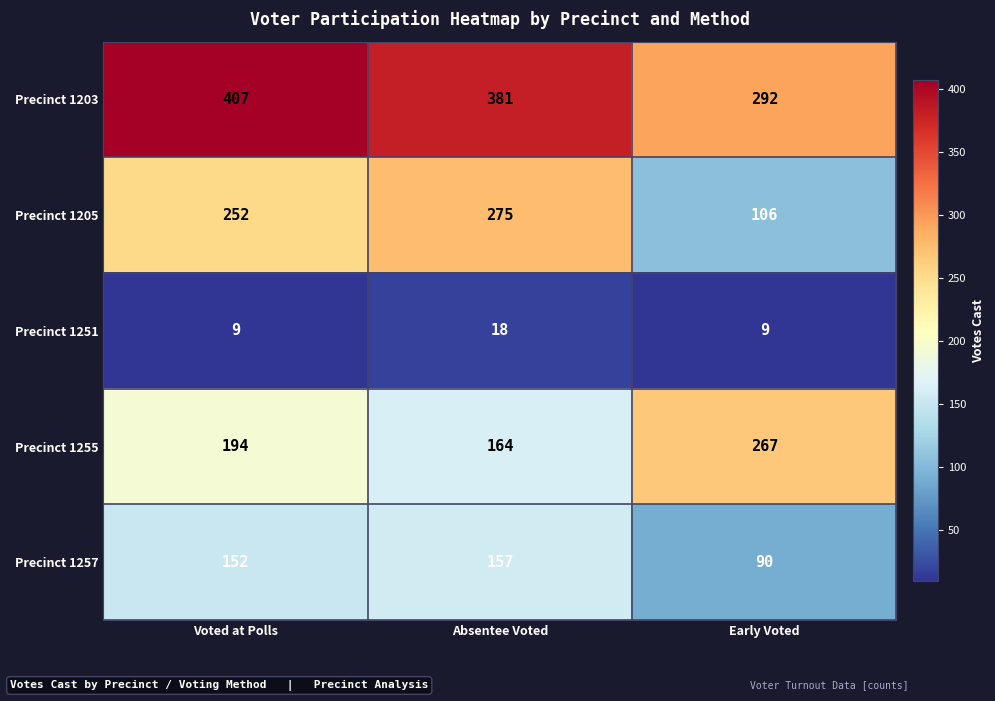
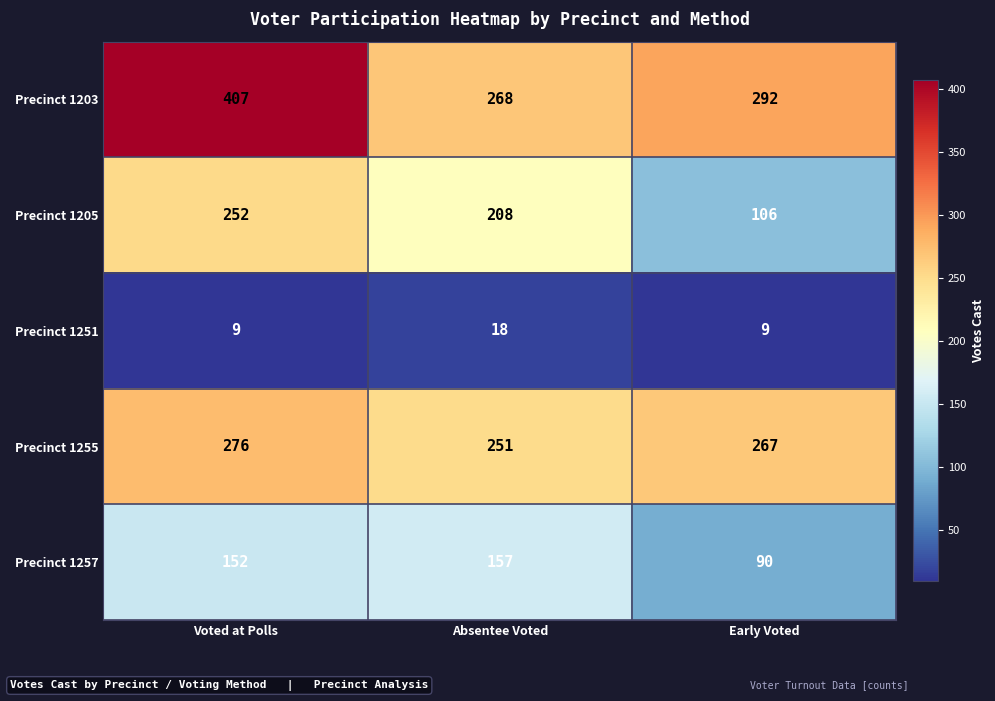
  {
    "Precinct 1203": {
      "Voted at Polls": 407,
-     "Absentee Voted": 381,
+     "Absentee Voted": 268,
      "Early Voted": 292
    },
    "Precinct 1205": {
      "Voted at Polls": 252,
-     "Absentee Voted": 275,
+     "Absentee Voted": 208,
      "Early Voted": 106
    },
    "Precinct 1251": {
      "Voted at Polls": 9,
      "Absentee Voted": 18,
      "Early Voted": 9
    },
    "Precinct 1255": {
-     "Voted at Polls": 194,
-     "Absentee Voted": 164,
+     "Voted at Polls": 276,
+     "Absentee Voted": 251,
      "Early Voted": 267
    },
    "Precinct 1257": {
      "Voted at Polls": 152,
      "Early Voted": 90
    }
  }
